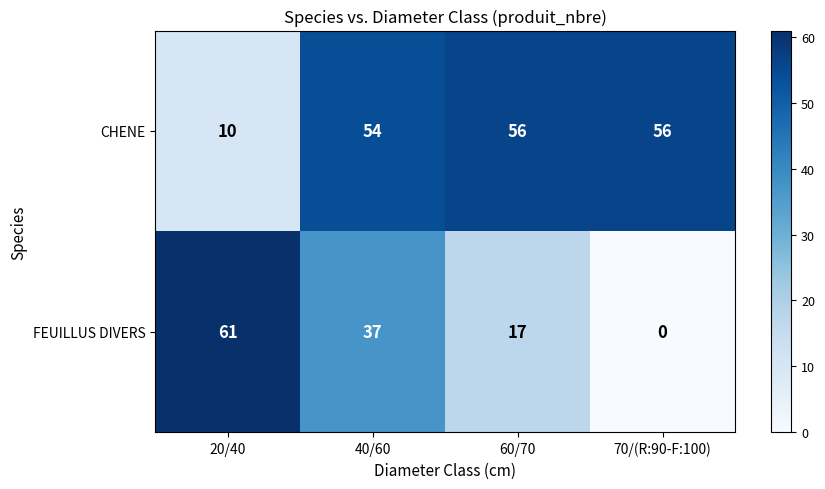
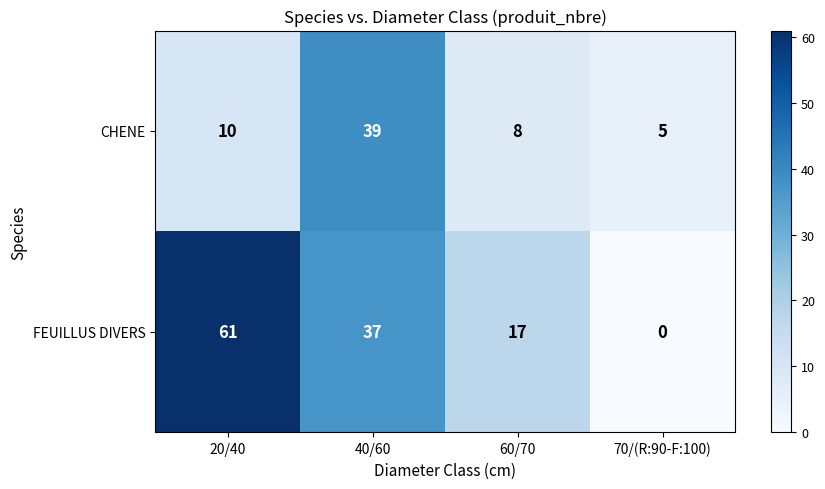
  {
    "CHENE": {
      "20/40": 10,
-     "40/60": 54,
-     "60/70": 56,
-     "70/(R:90-F:100)": 56
+     "40/60": 39,
+     "60/70": 8,
+     "70/(R:90-F:100)": 5
    },
    "FEUILLUS DIVERS": {
      "20/40": 61,
      "40/60": 37,
      "60/70": 17,
      "70/(R:90-F:100)": 0
    }
  }
